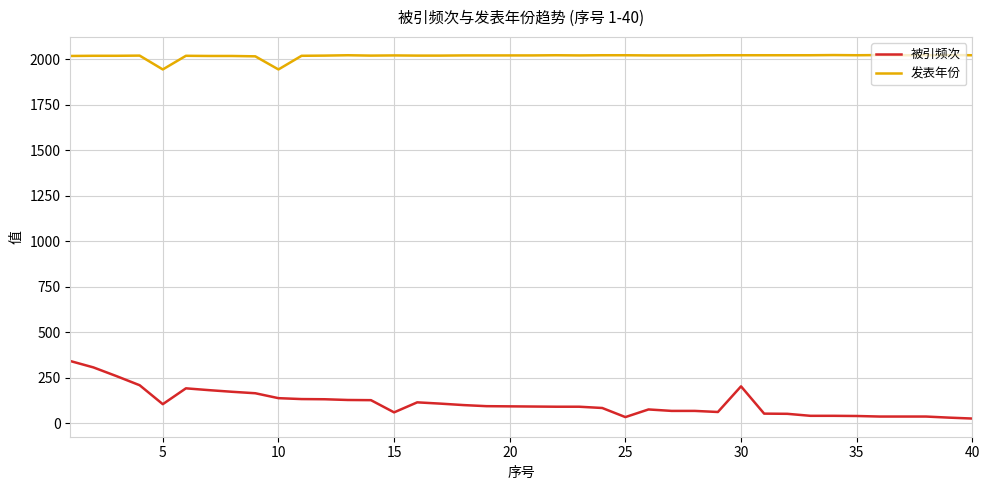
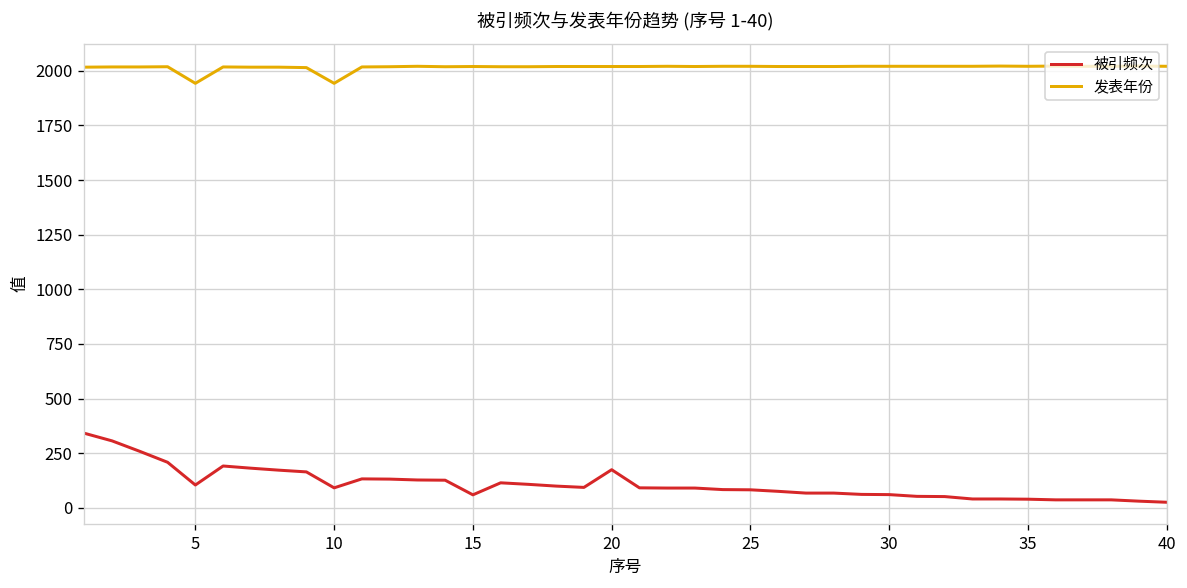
  {
    "被引频次": {
      "5": 100,
-     "10": 140,
+     "10": 90,
      "15": 60,
-     "20": 90,
-     "25": 30,
-     "30": 200,
+     "20": 170,
+     "25": 80,
+     "30": 60,
      "35": 40,
      "40": 30
    },
    "发表年份": {
      "5": 1940,
      "10": 1940,
      "15": 2020,
      "20": 2020,
      "25": 2020,
      "30": 2020,
      "35": 2020,
      "40": 2020
    }
  }
